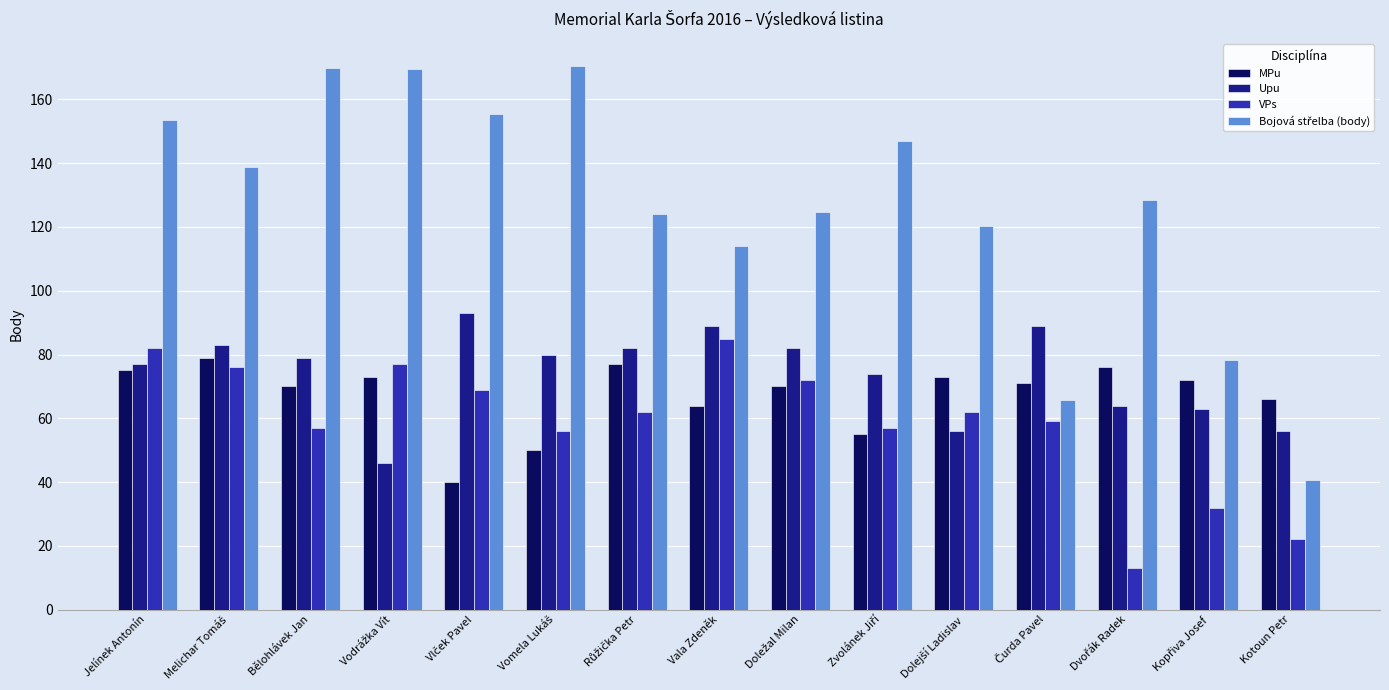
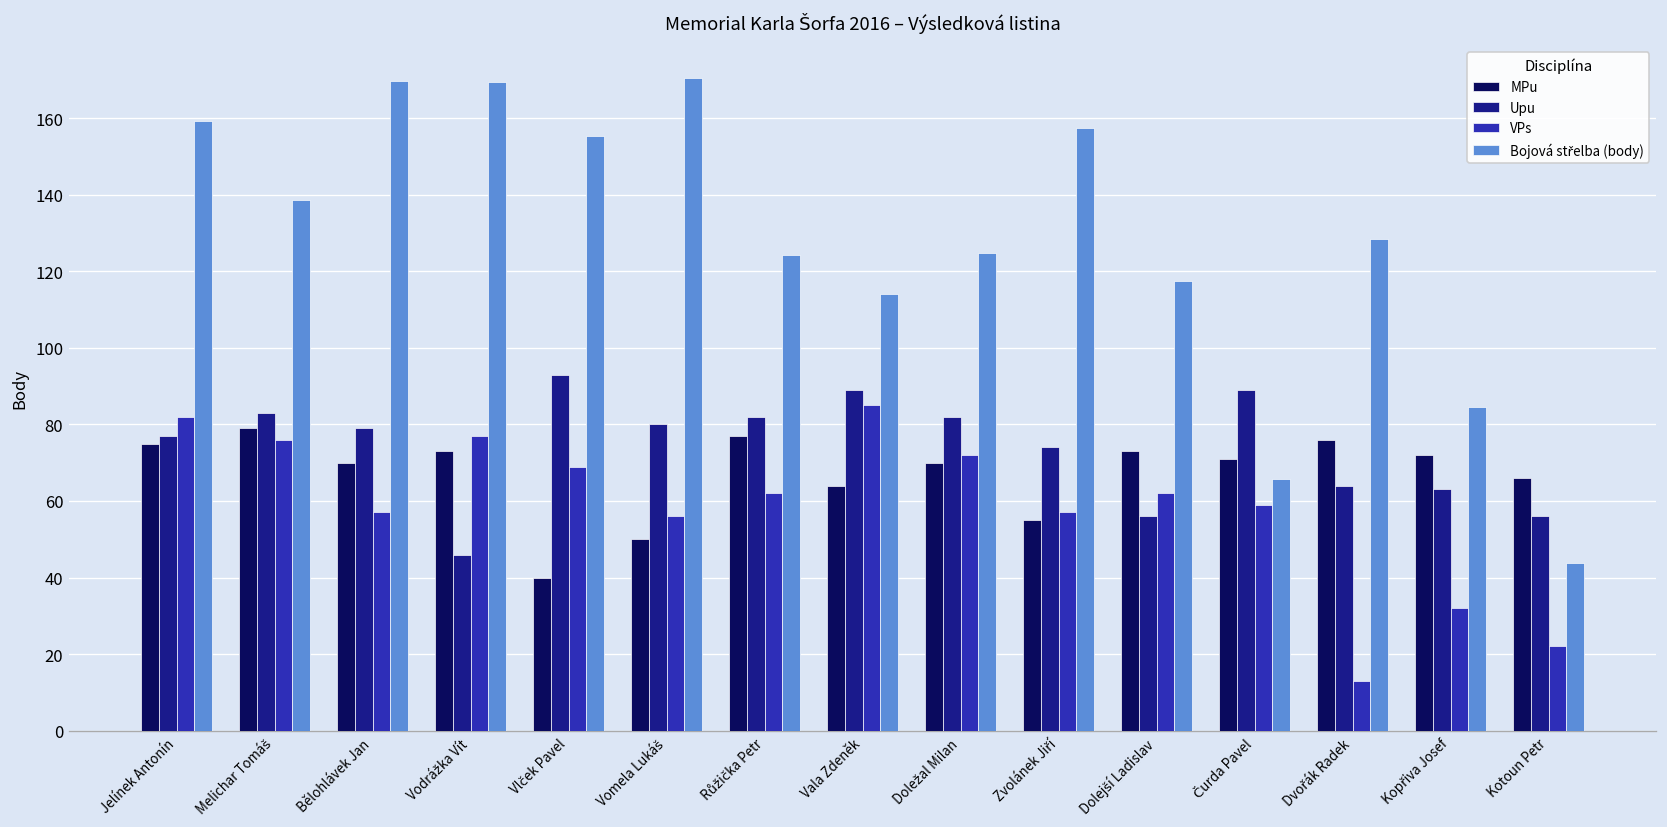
  {
    "Bojová střelba (body)": {
-     "Jelínek Antonín": 154,
+     "Jelínek Antonín": 159,
      "Melichar Tomáš": 139,
      "Bělohlávek Jan": 170,
      "Vodrážka Vít": 170,
      "Vlček Pavel": 155,
      "Vomela Lukáš": 170,
      "Růžička Petr": 124,
      "Vala Zdeněk": 114,
      "Doležal Milan": 125,
-     "Zvolánek Jiří": 147,
-     "Dolejší Ladislav": 120,
+     "Zvolánek Jiří": 157,
+     "Dolejší Ladislav": 118,
      "Čurda Pavel": 66,
      "Dvořák Radek": 129,
-     "Kopřiva Josef": 78,
-     "Kotoun Petr": 41
+     "Kopřiva Josef": 85,
+     "Kotoun Petr": 44
    }
  }
